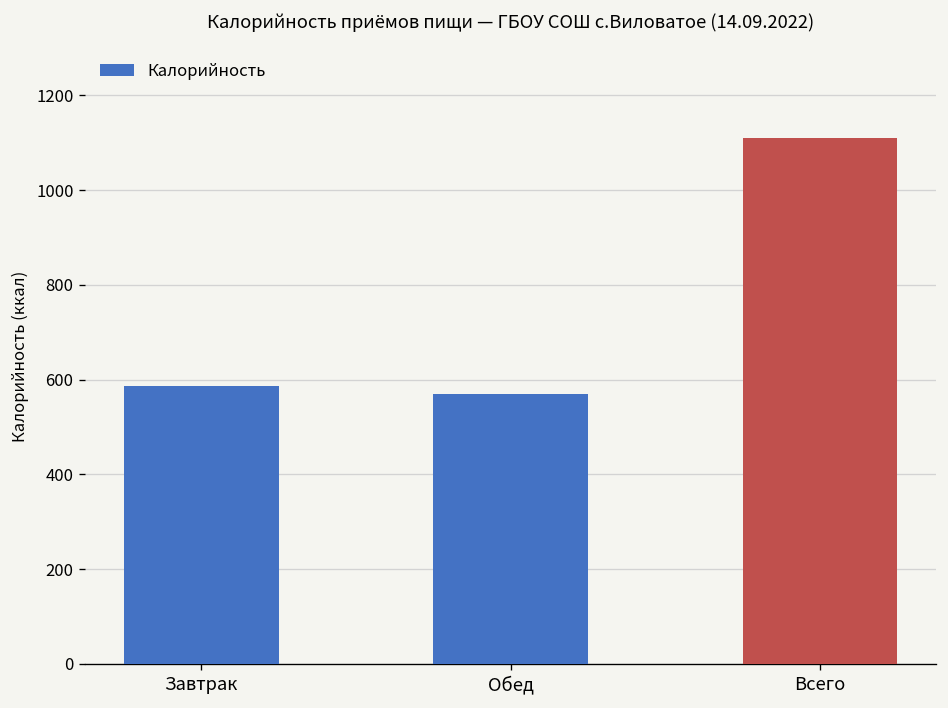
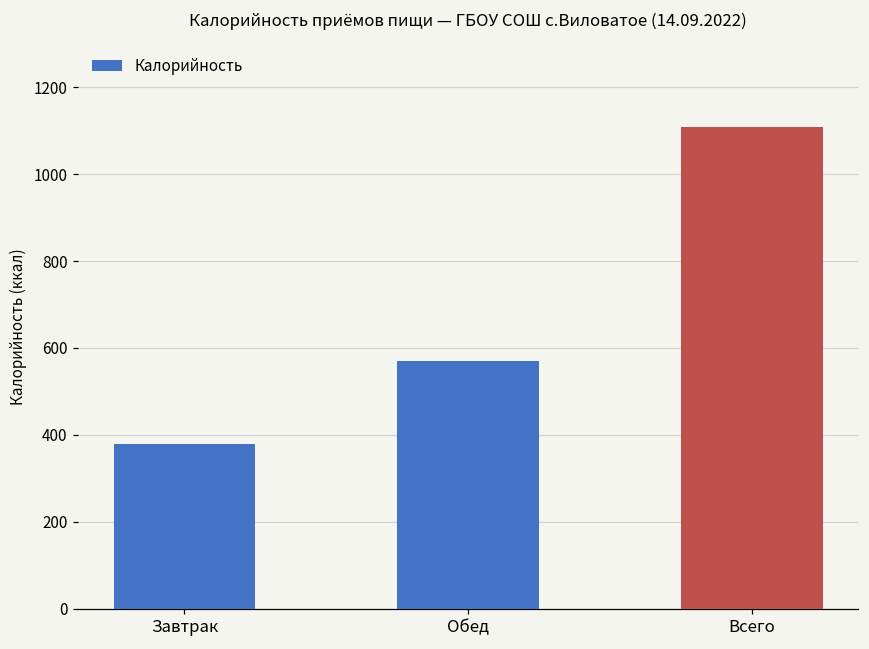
  {
-   "Завтрак": 590,
+   "Завтрак": 380,
    "Обед": 570,
    "Всего": 1110
  }
